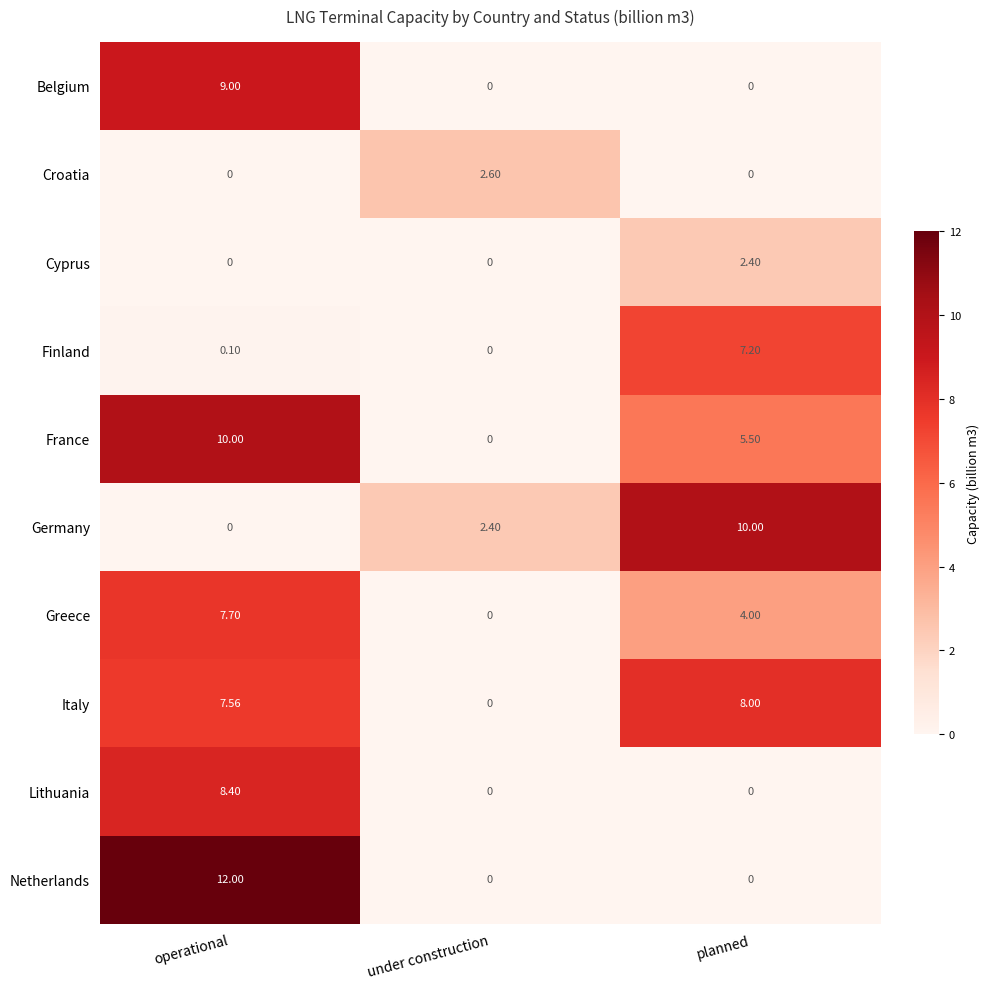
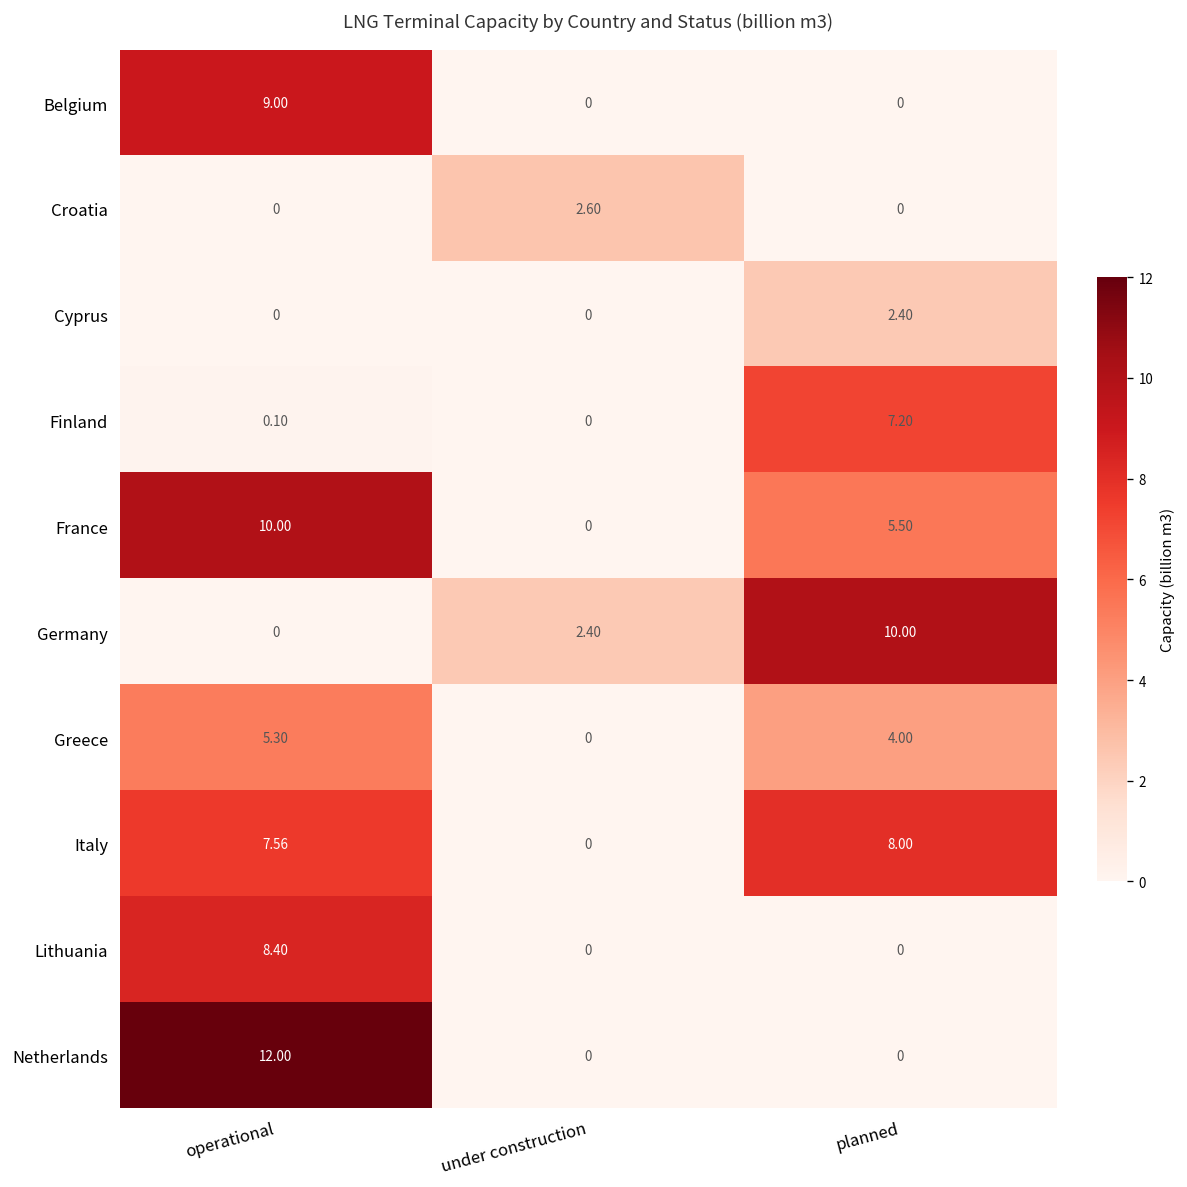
  {
    "Belgium": {
      "operational": 9.00,
      "under construction": 0,
      "planned": 0
    },
    "Croatia": {
      "operational": 0,
      "under construction": 2.60,
      "planned": 0
    },
    "Cyprus": {
      "operational": 0,
      "under construction": 0,
      "planned": 2.40
    },
    "Finland": {
      "operational": 0.10,
      "under construction": 0,
      "planned": 7.20
    },
    "France": {
      "operational": 10.00,
      "under construction": 0,
      "planned": 5.50
    },
    "Germany": {
      "operational": 0,
      "under construction": 2.40,
      "planned": 10.00
    },
    "Greece": {
-     "operational": 7.70,
+     "operational": 5.30,
      "under construction": 0,
      "planned": 4.00
    },
    "Italy": {
      "operational": 7.56,
      "under construction": 0,
      "planned": 8.00
    },
    "Lithuania": {
      "operational": 8.40,
      "under construction": 0,
      "planned": 0
    },
    "Netherlands": {
      "operational": 12.00,
      "under construction": 0,
      "planned": 0
    }
  }
